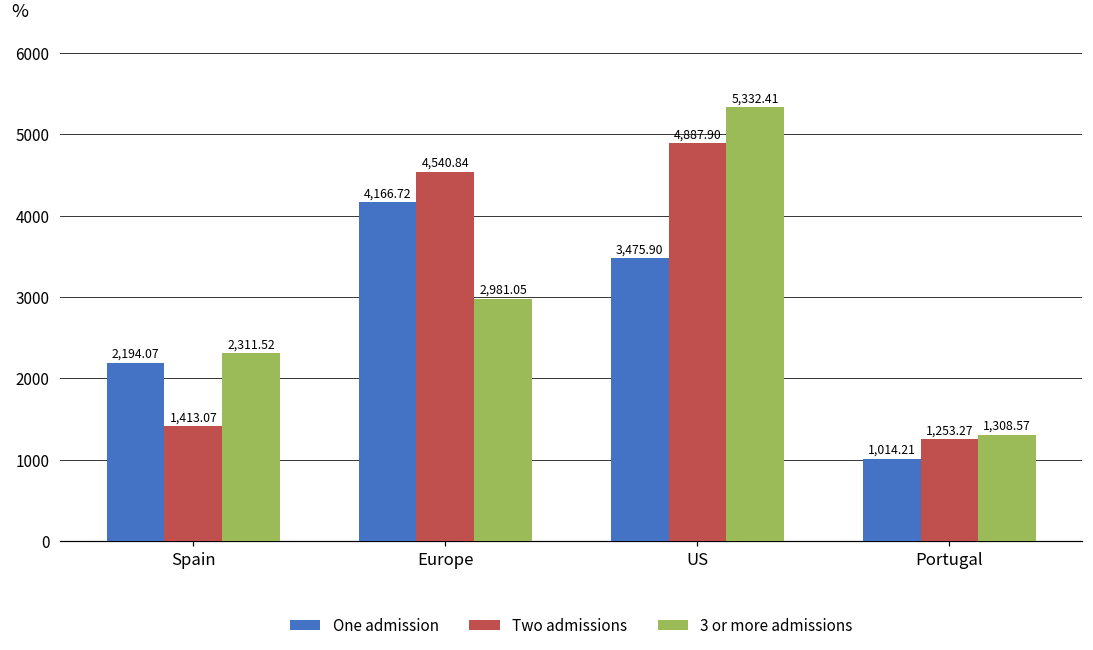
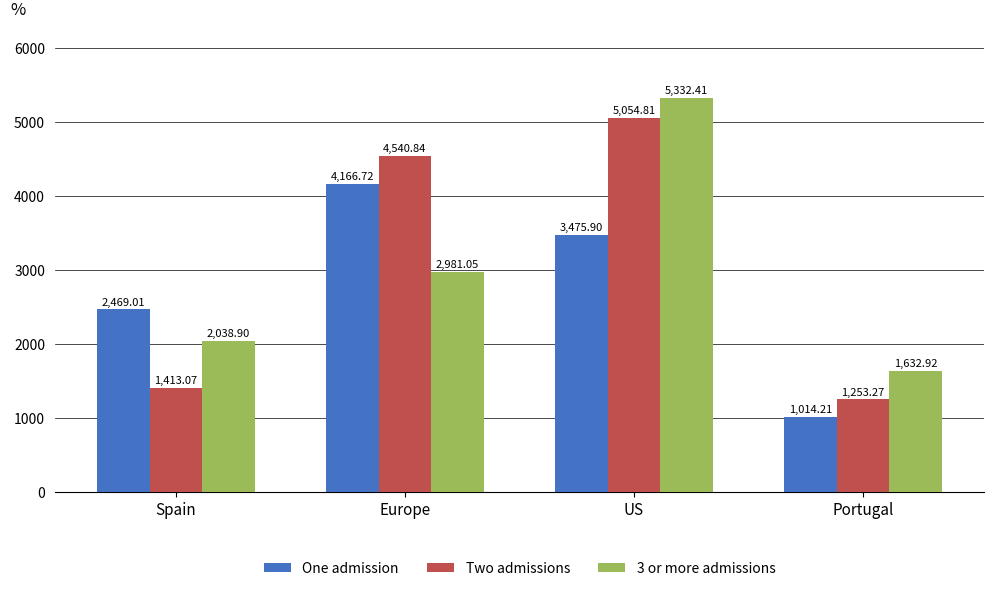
  {
    "One admission": {
-     "Spain": "2,194.07",
+     "Spain": "2,469.01",
      "Europe": "4,166.72",
      "US": "3,475.90",
      "Portugal": "1,014.21"
    },
    "Two admissions": {
      "Spain": "1,413.07",
      "Europe": "4,540.84",
-     "US": "4,887.90",
+     "US": "5,054.81",
      "Portugal": "1,253.27"
    },
    "3 or more admissions": {
-     "Spain": "2,311.52",
+     "Spain": "2,038.90",
      "Europe": "2,981.05",
      "US": "5,332.41",
-     "Portugal": "1,308.57"
+     "Portugal": "1,632.92"
    }
  }
